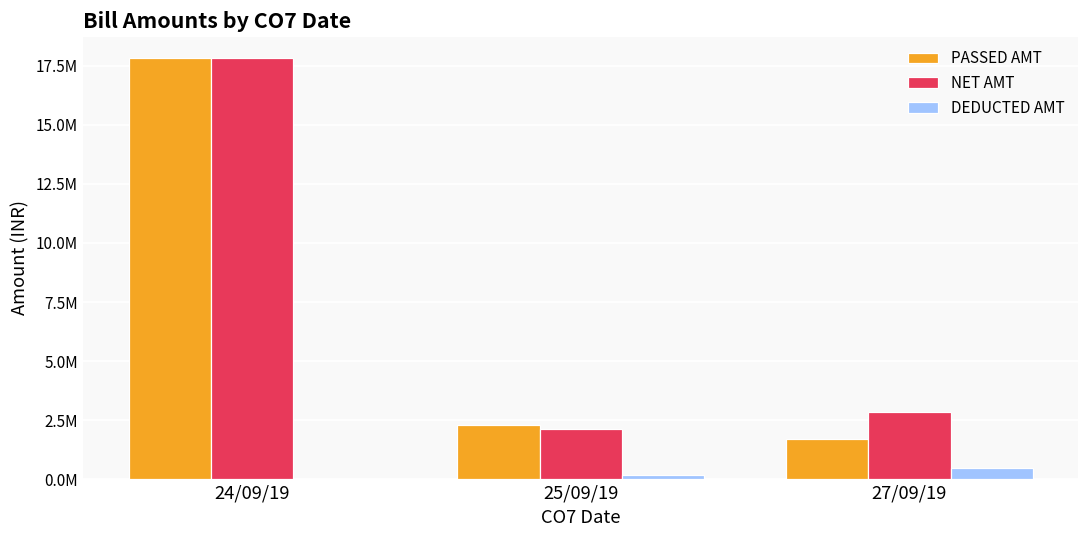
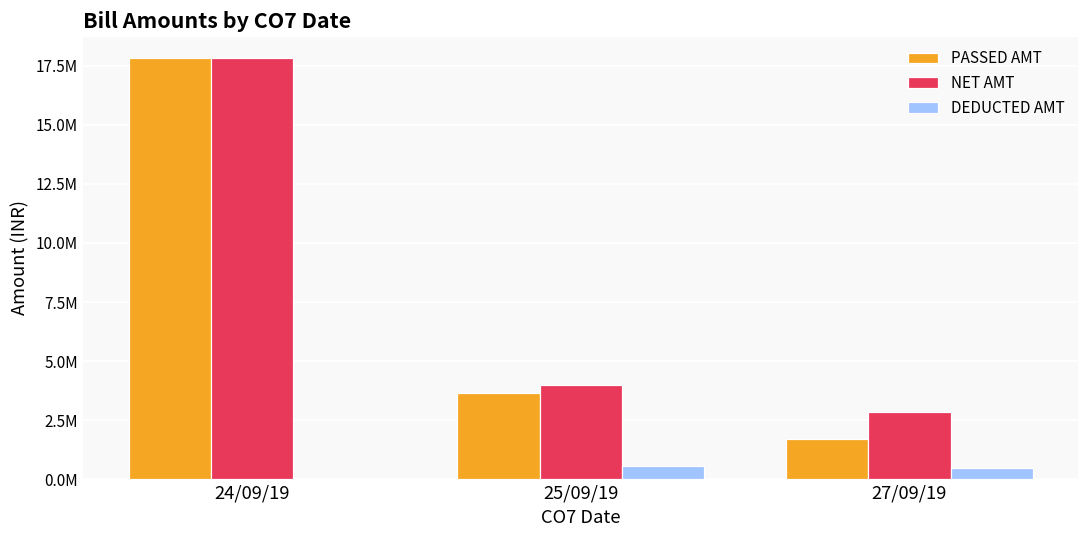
  {
    "PASSED AMT": {
      "24/09/19": 17800000,
-     "25/09/19": 2300000,
+     "25/09/19": 3600000,
      "27/09/19": 1700000
    },
    "NET AMT": {
      "24/09/19": 17800000,
-     "25/09/19": 2100000,
+     "25/09/19": 4000000,
      "27/09/19": 2800000
    },
    "DEDUCTED AMT": {
      "24/09/19": 0,
-     "25/09/19": 200000,
+     "25/09/19": 500000,
      "27/09/19": 500000
    }
  }
